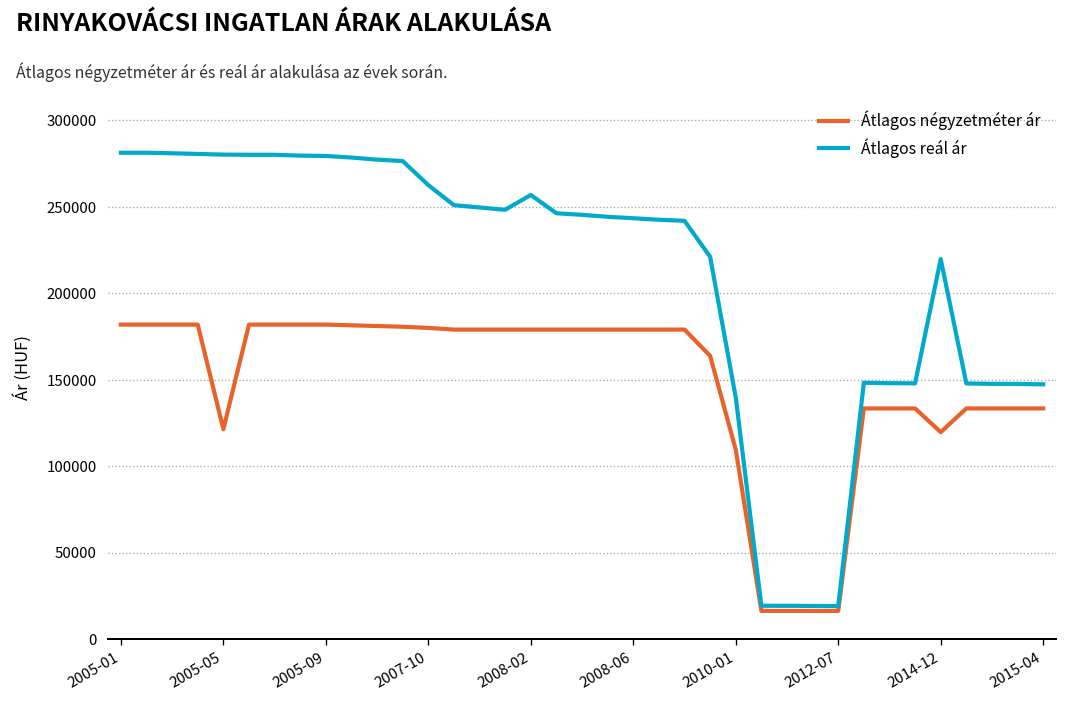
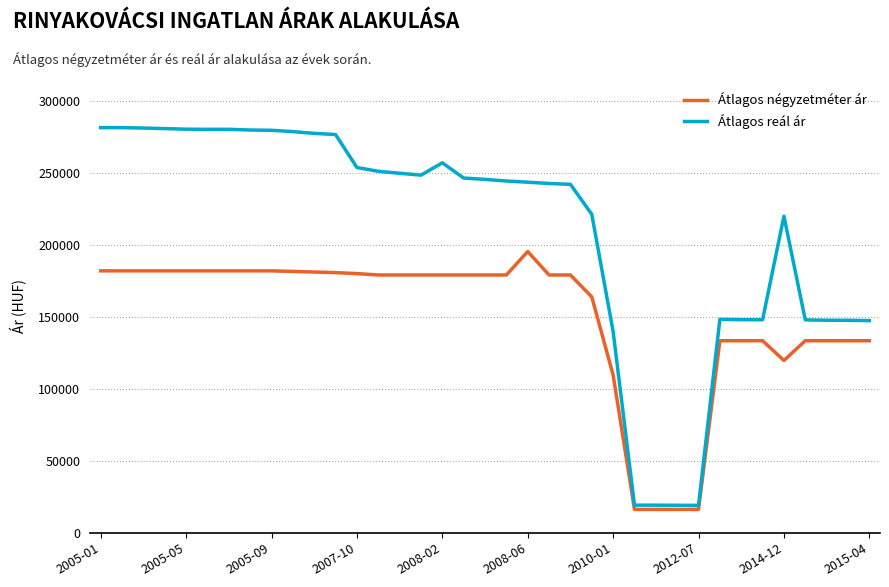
  {
    "Átlagos négyzetméter ár": {
      "2005-01": 182000,
-     "2005-05": 121000,
+     "2005-05": 182000,
      "2005-09": 182000,
      "2007-10": 180000,
      "2008-02": 179000,
-     "2008-06": 179000,
+     "2008-06": 195000,
      "2010-01": 110000,
      "2012-07": 16000,
      "2014-12": 120000,
      "2015-04": 133000
    },
    "Átlagos reál ár": {
      "2005-01": 281000,
      "2005-05": 280000,
      "2005-09": 279000,
-     "2007-10": 262000,
+     "2007-10": 254000,
      "2008-02": 257000,
      "2008-06": 243000,
      "2010-01": 140000,
      "2012-07": 19000,
      "2014-12": 220000,
      "2015-04": 147000
    }
  }
